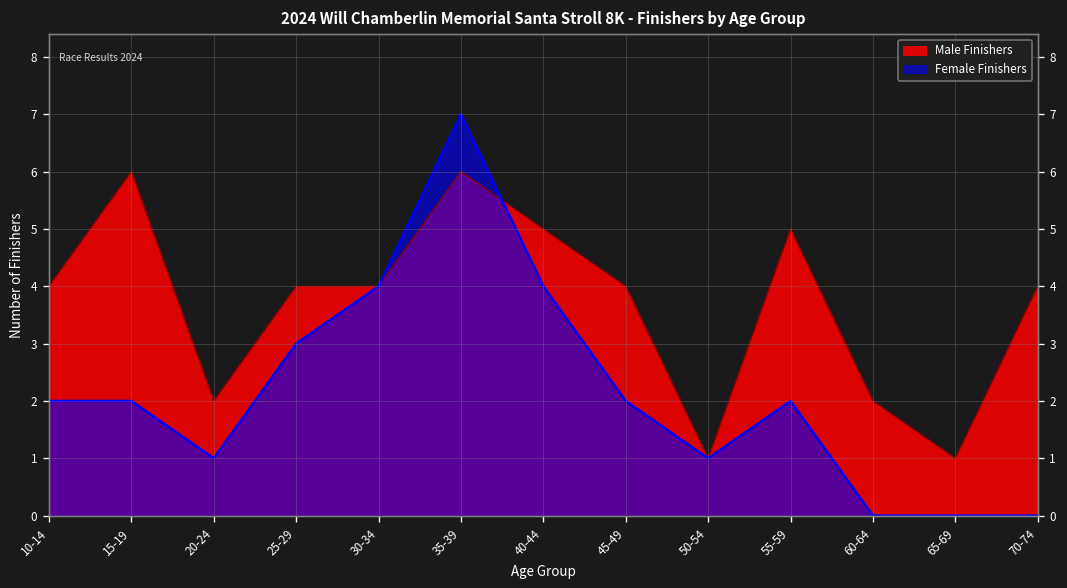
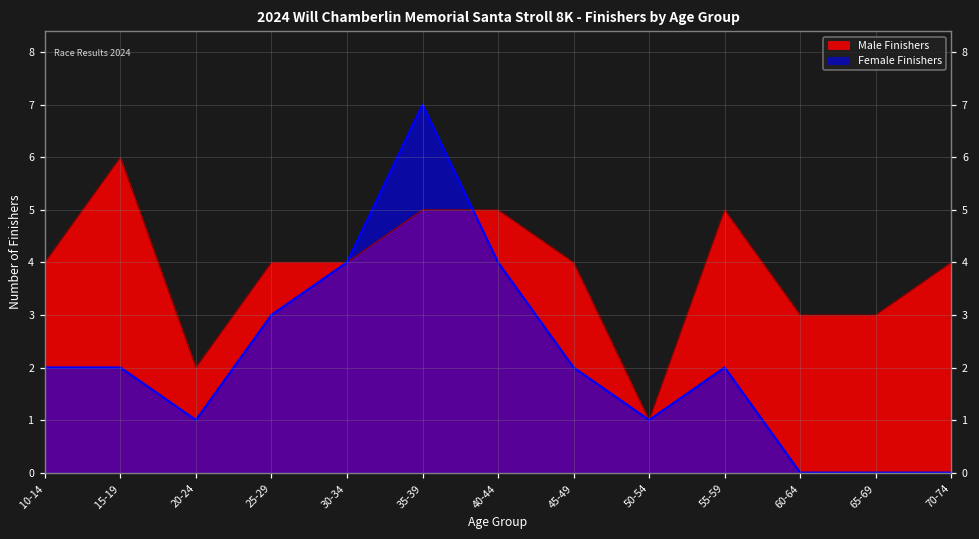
  {
    "Male Finishers": {
      "10-14": 4,
      "15-19": 6,
      "20-24": 2,
      "25-29": 4,
-     "35-39": 6,
+     "35-39": 5,
      "40-44": 5,
      "45-49": 4,
      "55-59": 5,
-     "60-64": 2,
-     "65-69": 1,
+     "60-64": 3,
+     "65-69": 3,
      "70-74": 4
    },
    "Female Finishers": {
      "10-14": 2,
      "15-19": 2,
      "20-24": 1,
      "25-29": 3,
      "35-39": 7,
      "40-44": 4,
      "45-49": 2,
      "55-59": 2,
      "60-64": 0,
      "65-69": 0,
      "70-74": 0
    }
  }
